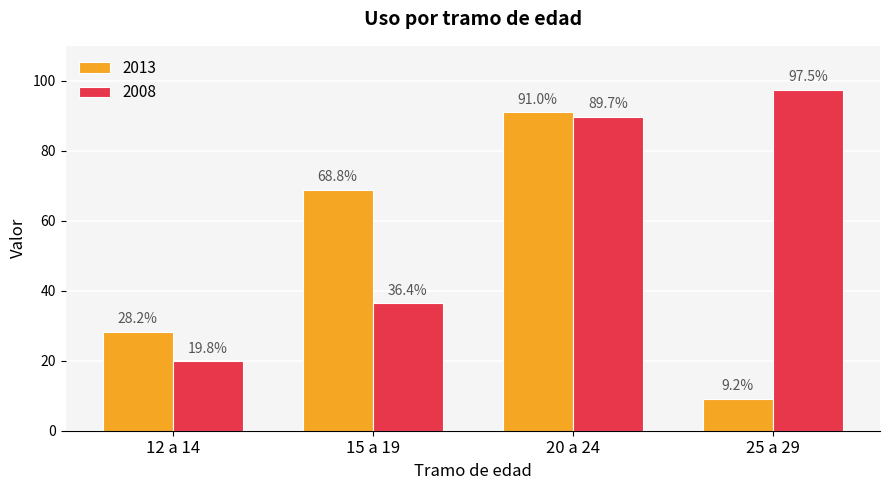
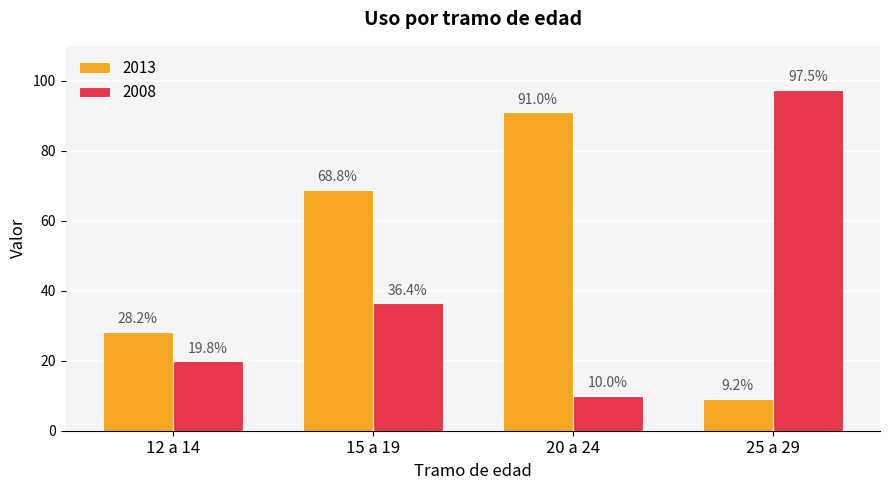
  {
    "2013": {
      "12 a 14": "28.2%",
      "15 a 19": "68.8%",
      "20 a 24": "91.0%",
      "25 a 29": "9.2%"
    },
    "2008": {
      "12 a 14": "19.8%",
      "15 a 19": "36.4%",
-     "20 a 24": "89.7%",
+     "20 a 24": "10.0%",
      "25 a 29": "97.5%"
    }
  }
